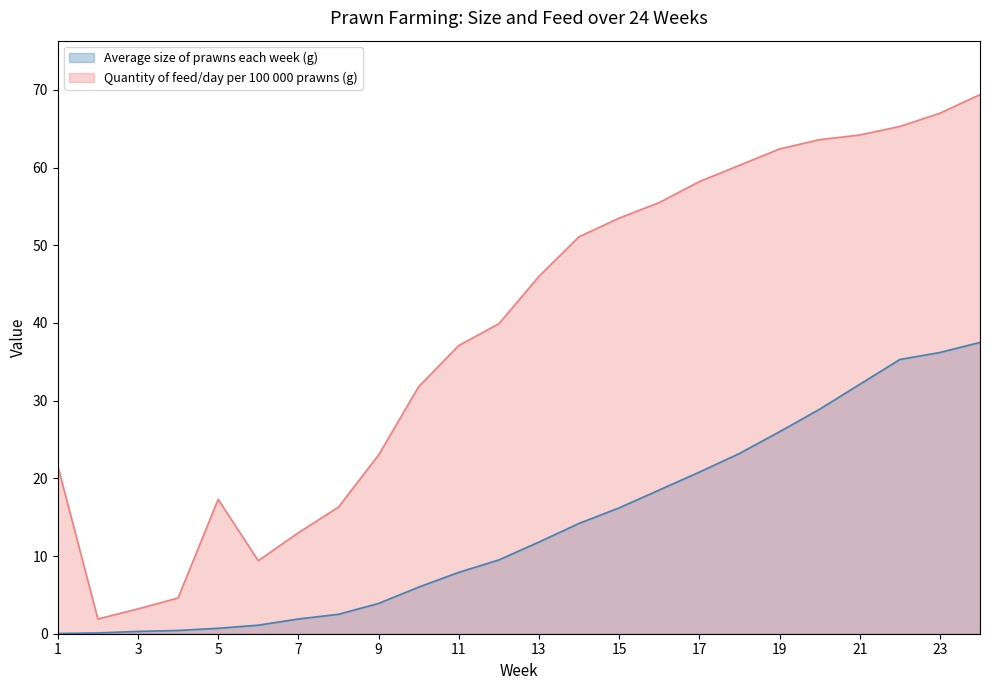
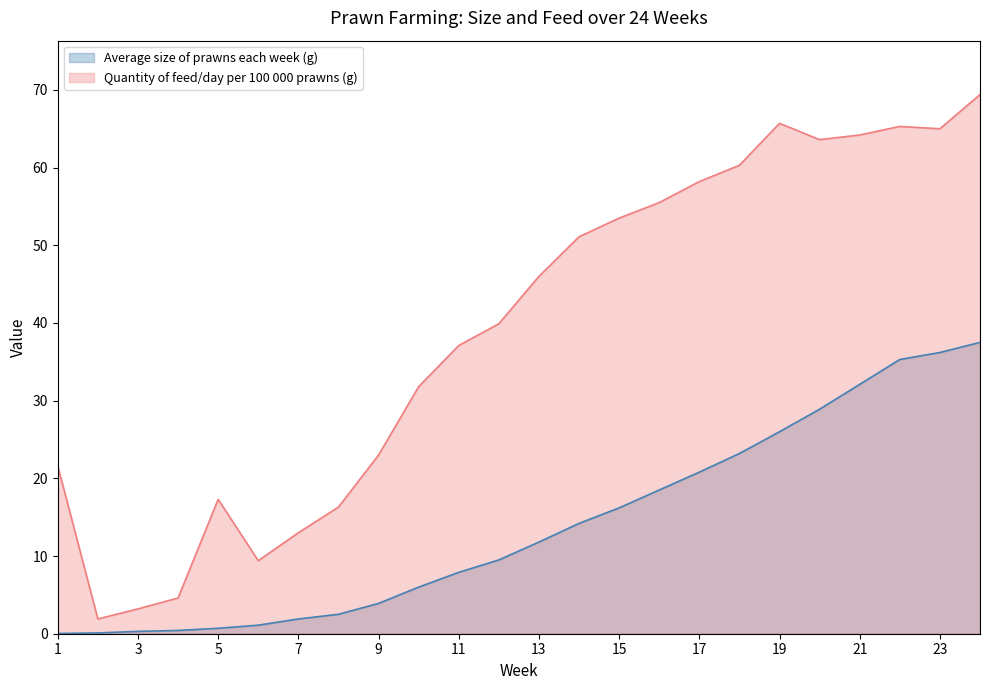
  {
    "Average size of prawns each week (g)": {
      "1": 0,
      "3": 0,
      "5": 1,
      "7": 2,
      "9": 4,
      "11": 8,
      "13": 12,
      "15": 16,
      "17": 21,
      "19": 26,
      "21": 32,
      "23": 36
    },
    "Quantity of feed/day per 100 000 prawns (g)": {
      "1": 22,
      "3": 3,
      "5": 17,
      "7": 13,
      "9": 23,
      "11": 37,
      "13": 46,
      "15": 54,
      "17": 58,
-     "19": 62,
+     "19": 66,
      "21": 64,
-     "23": 67
+     "23": 65
    }
  }
